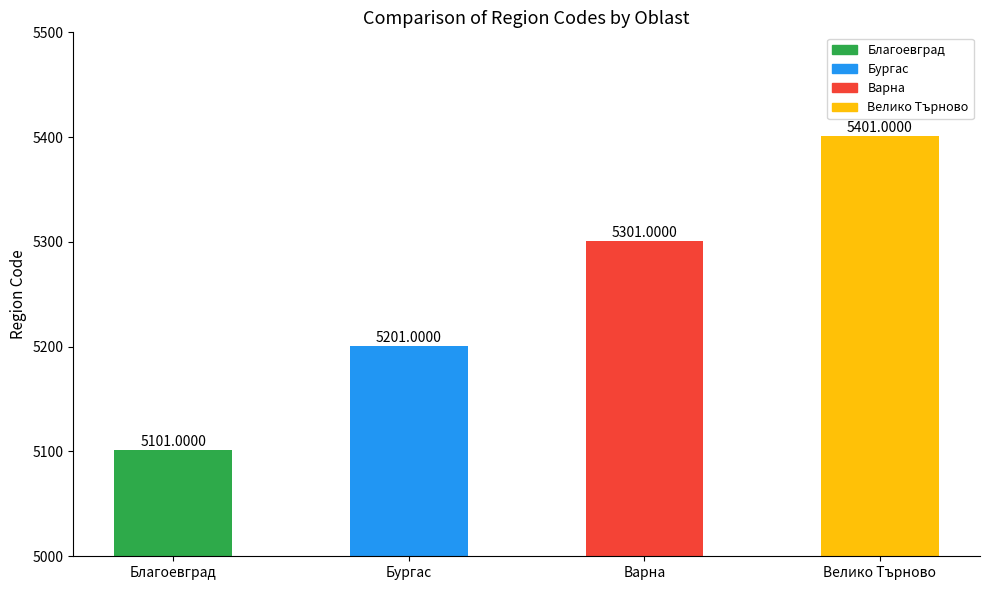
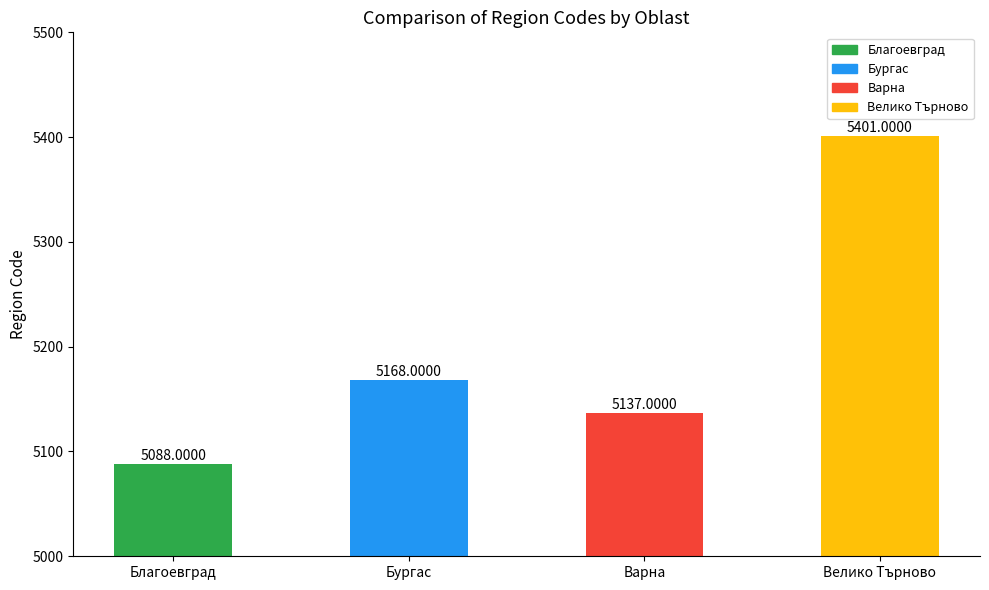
  {
-   "Благоевград": 5101.0000,
-   "Бургас": 5201.0000,
-   "Варна": 5301.0000,
+   "Благоевград": 5088.0000,
+   "Бургас": 5168.0000,
+   "Варна": 5137.0000,
    "Велико Търново": 5401.0000
  }
